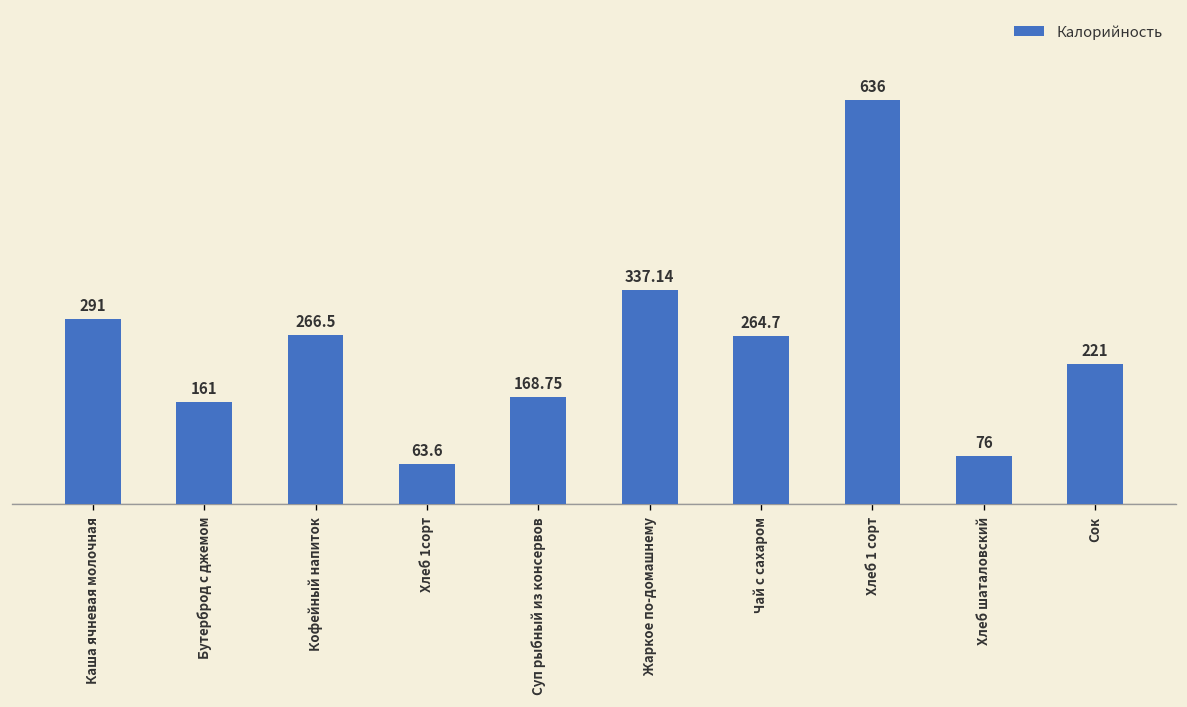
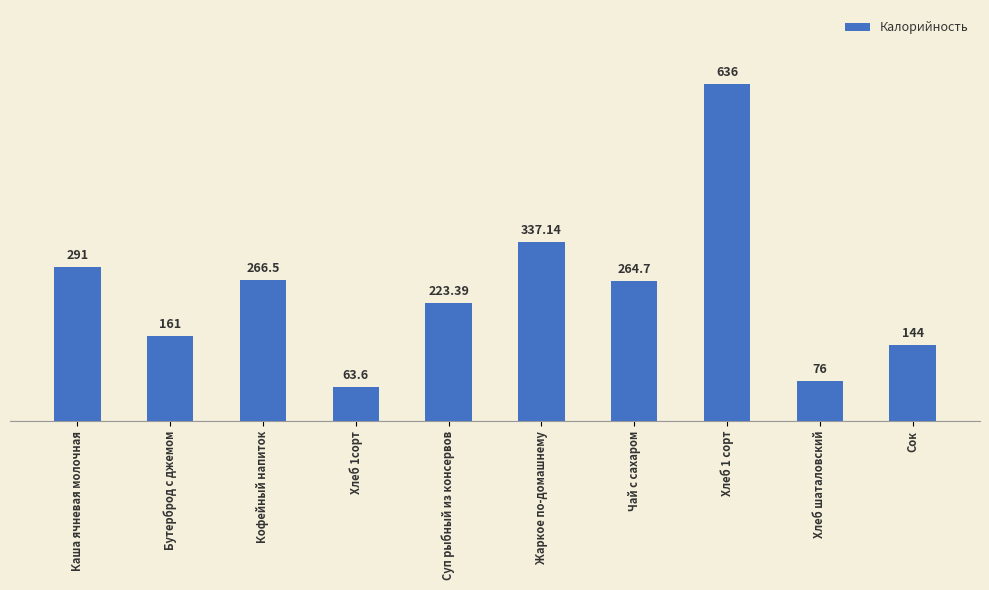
  {
    "Каша ячневая молочная": 291,
    "Бутерброд с джемом": 161,
    "Кофейный напиток": 266.5,
    "Хлеб 1сорт": 63.6,
-   "Суп рыбный из консервов": 168.75,
+   "Суп рыбный из консервов": 223.39,
    "Жаркое по-домашнему": 337.14,
    "Чай с сахаром": 264.7,
    "Хлеб 1 сорт": 636,
    "Хлеб шаталовский": 76,
-   "Сок": 221
+   "Сок": 144
  }
